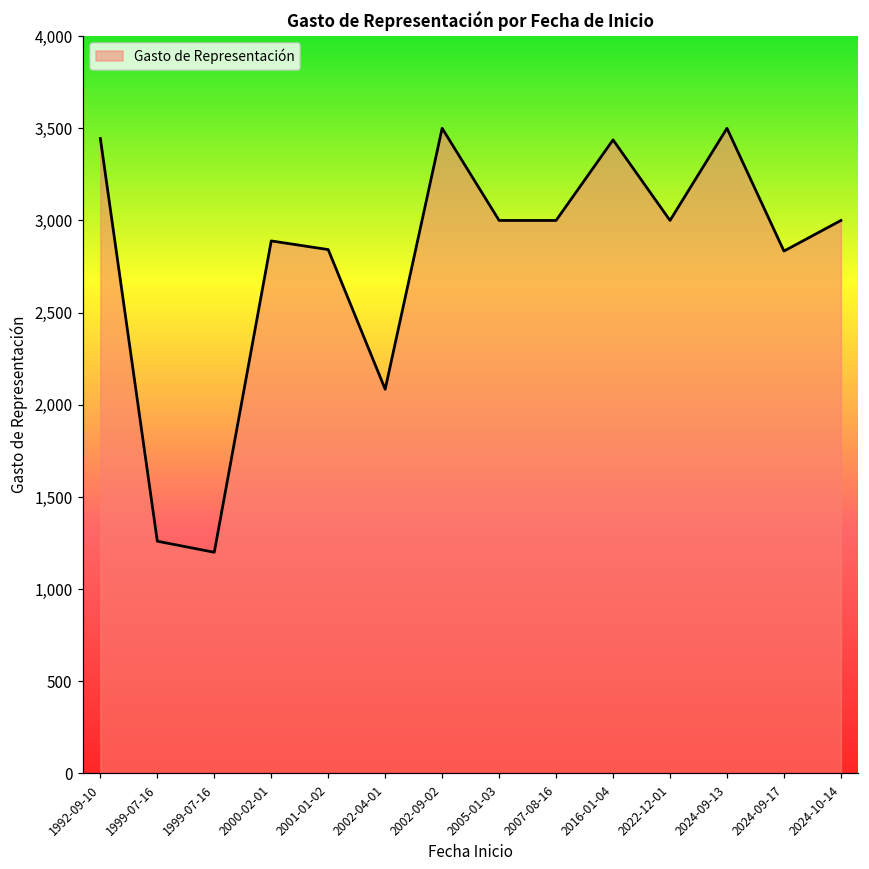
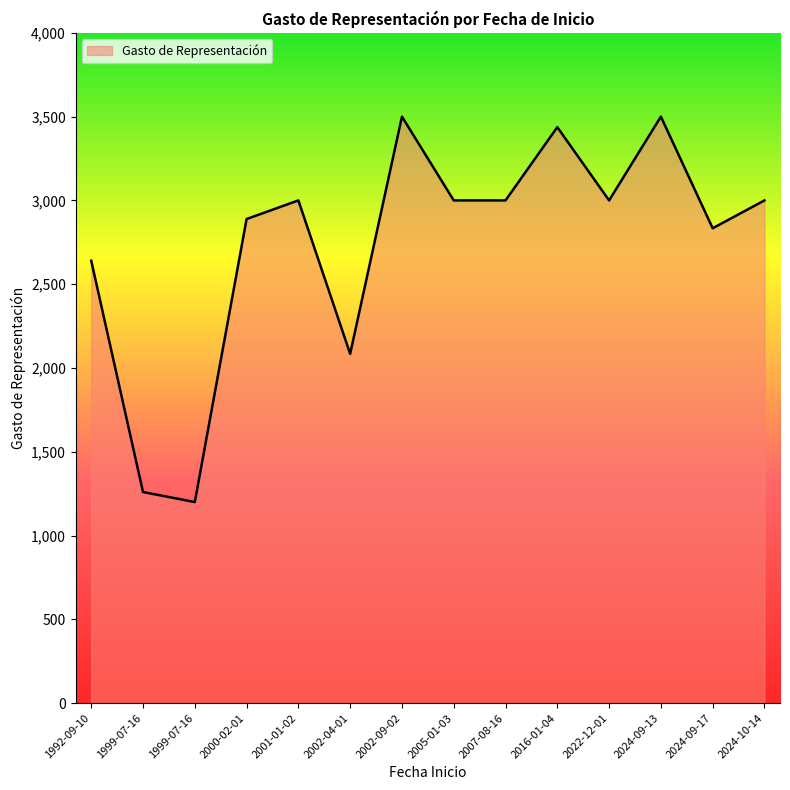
  {
-   "1992-09-10": "3,440",
+   "1992-09-10": "2,640",
    "2000-02-01": "2,890",
-   "2001-01-02": "2,840",
+   "2001-01-02": "3,000",
    "2002-04-01": "2,080",
    "2002-09-02": "3,500",
    "2005-01-03": "3,000",
    "2007-08-16": "3,000",
    "2016-01-04": "3,440",
    "2022-12-01": "3,000",
    "2024-09-13": "3,500",
    "2024-09-17": "2,830",
    "2024-10-14": "3,000"
  }
